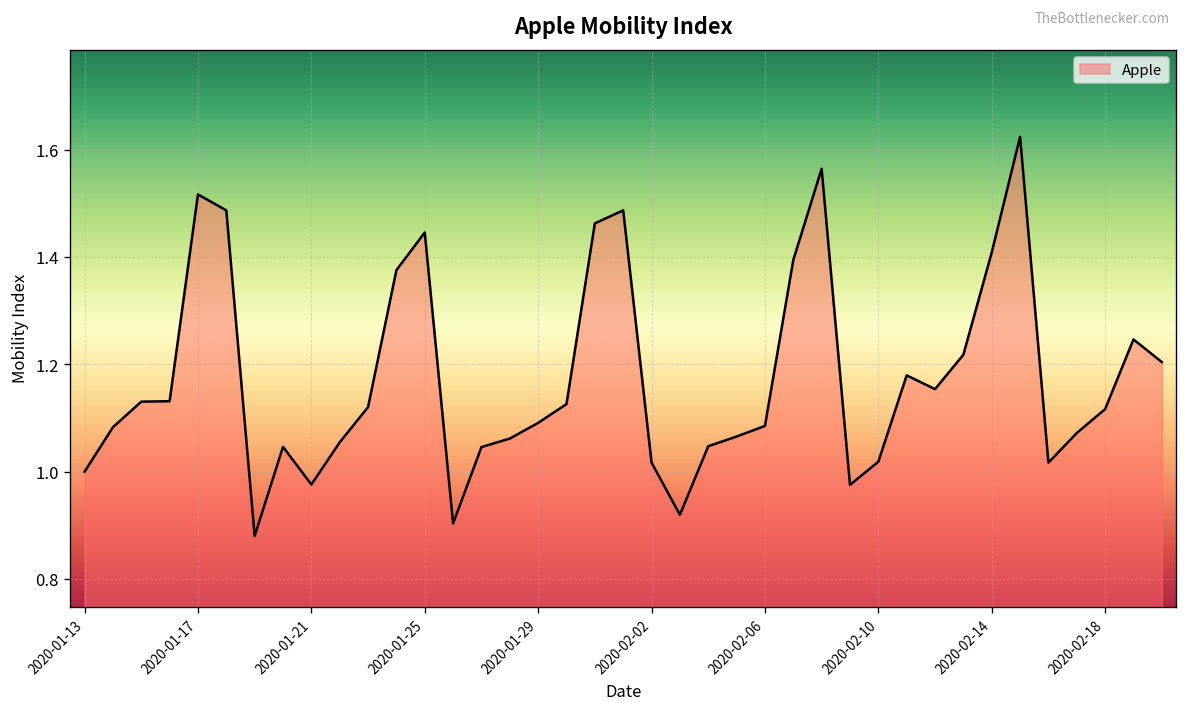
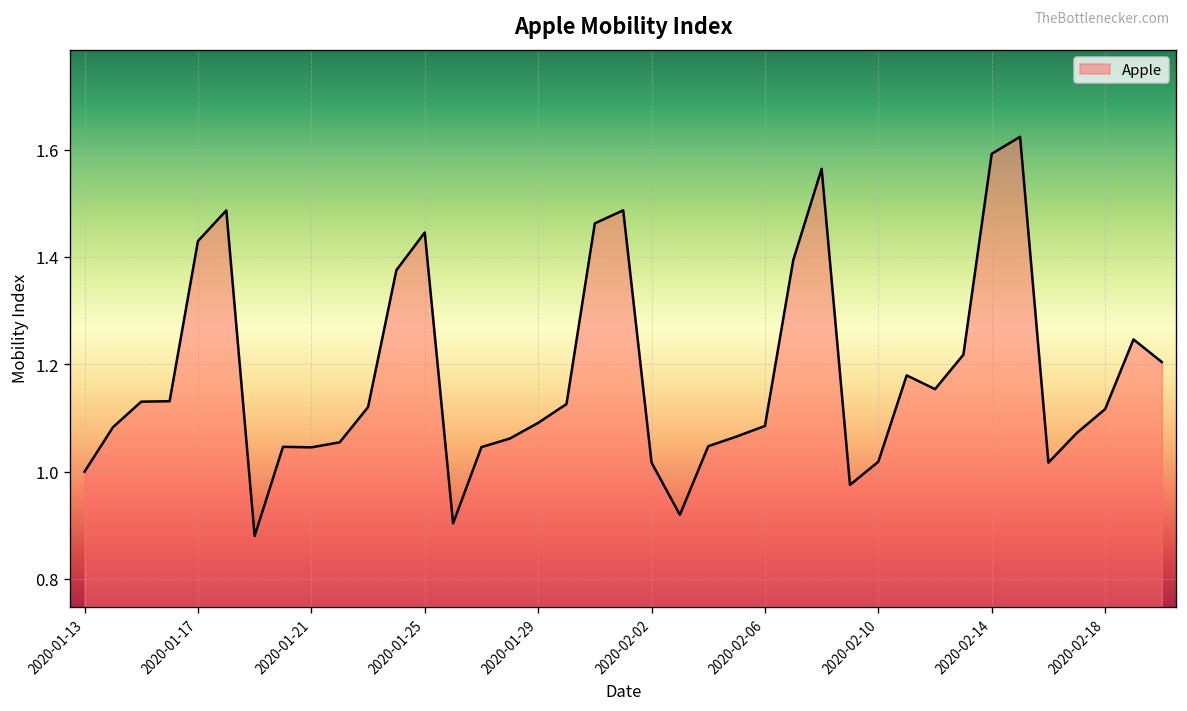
  {
    "2020-01-13": 1.00,
-   "2020-01-17": 1.52,
-   "2020-01-21": 0.98,
+   "2020-01-17": 1.43,
+   "2020-01-21": 1.05,
    "2020-01-25": 1.45,
    "2020-01-29": 1.09,
    "2020-02-02": 1.02,
    "2020-02-06": 1.09,
    "2020-02-10": 1.02,
-   "2020-02-14": 1.41,
+   "2020-02-14": 1.59,
    "2020-02-18": 1.12
  }
